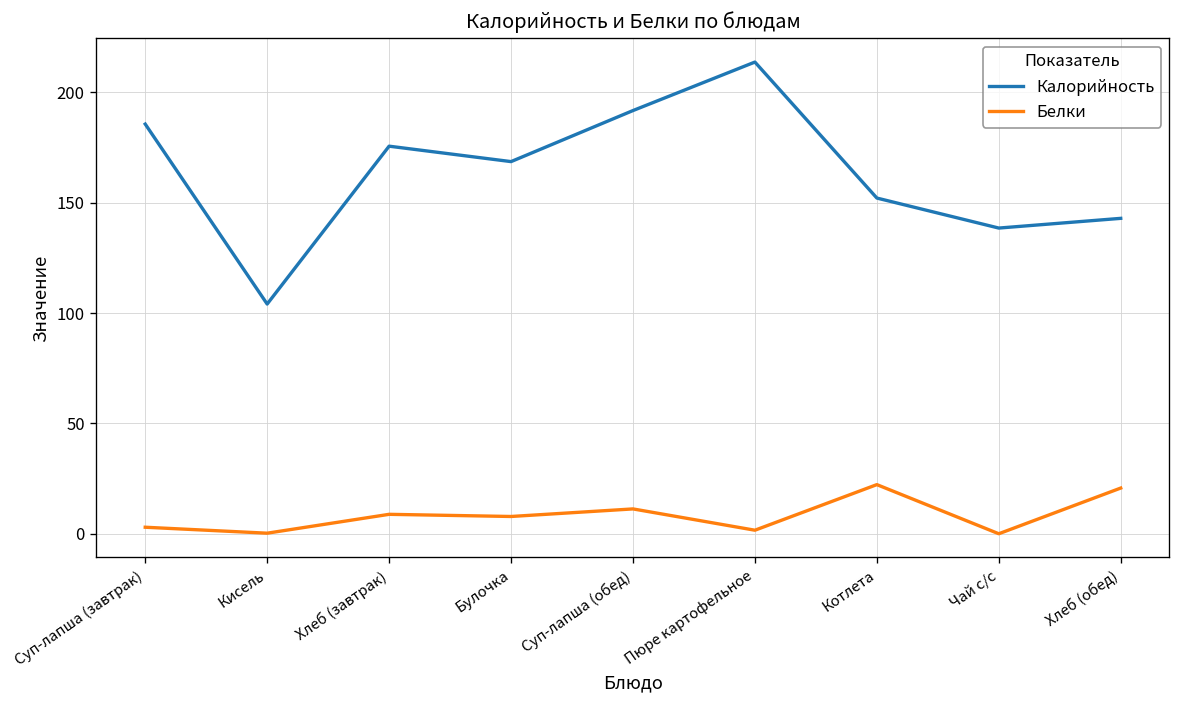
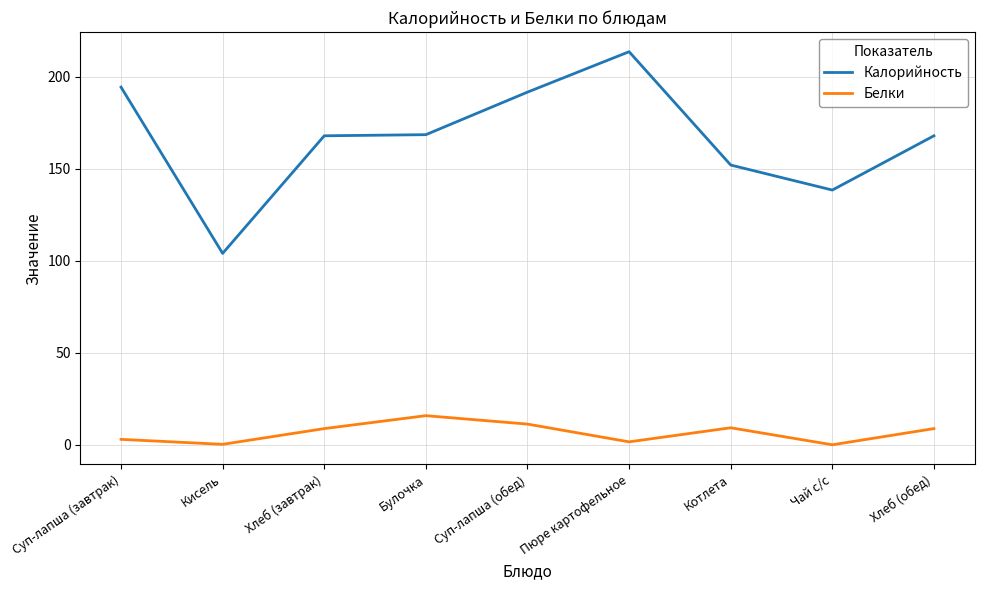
  {
    "Калорийность": {
-     "Суп-лапша (завтрак)": 186,
+     "Суп-лапша (завтрак)": 194,
      "Кисель": 104,
-     "Хлеб (завтрак)": 176,
+     "Хлеб (завтрак)": 168,
      "Булочка": 169,
      "Суп-лапша (обед)": 192,
      "Пюре картофельное": 214,
      "Котлета": 152,
      "Чай с/с": 139,
-     "Хлеб (обед)": 143
+     "Хлеб (обед)": 168
    },
    "Белки": {
      "Суп-лапша (завтрак)": 3,
      "Кисель": 0,
      "Хлеб (завтрак)": 9,
-     "Булочка": 8,
+     "Булочка": 16,
      "Суп-лапша (обед)": 11,
      "Пюре картофельное": 2,
-     "Котлета": 22,
+     "Котлета": 9,
      "Чай с/с": 0,
-     "Хлеб (обед)": 21
+     "Хлеб (обед)": 9
    }
  }
